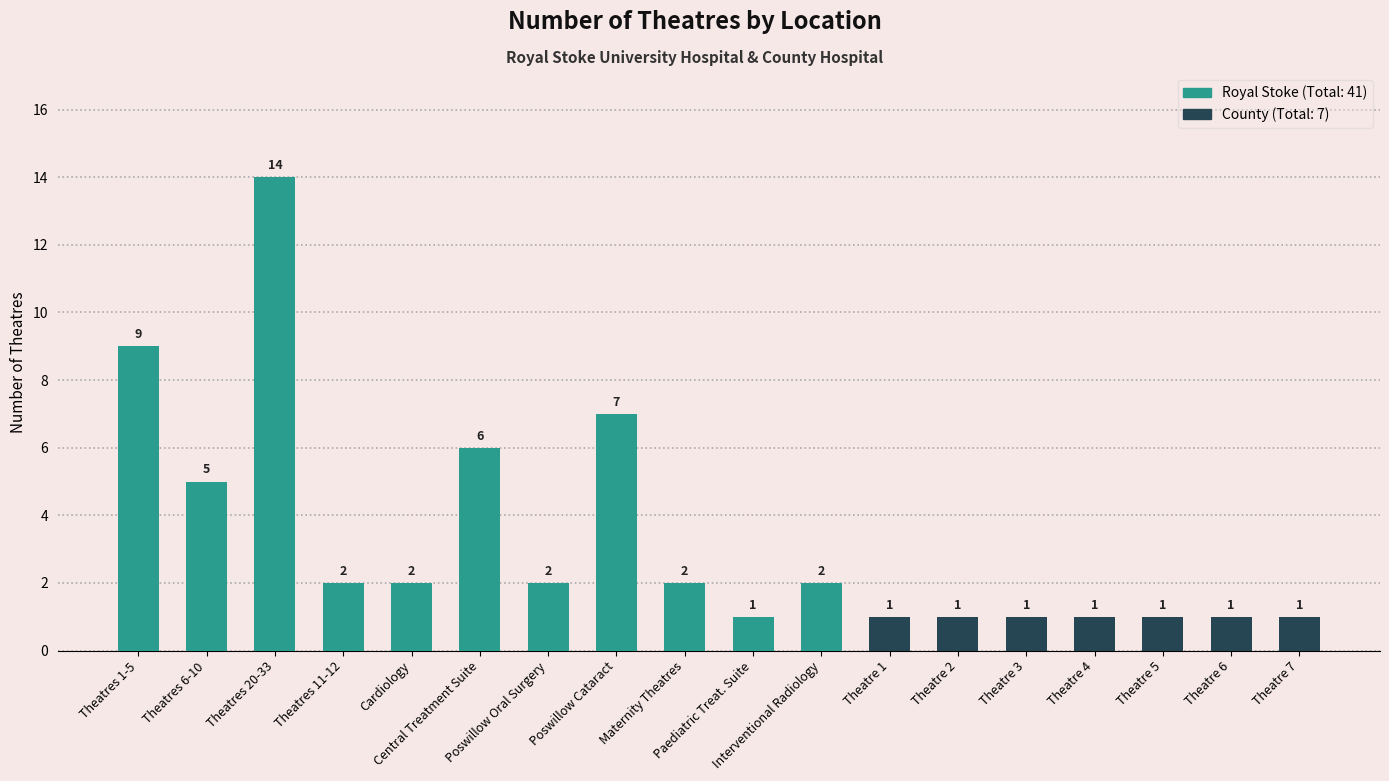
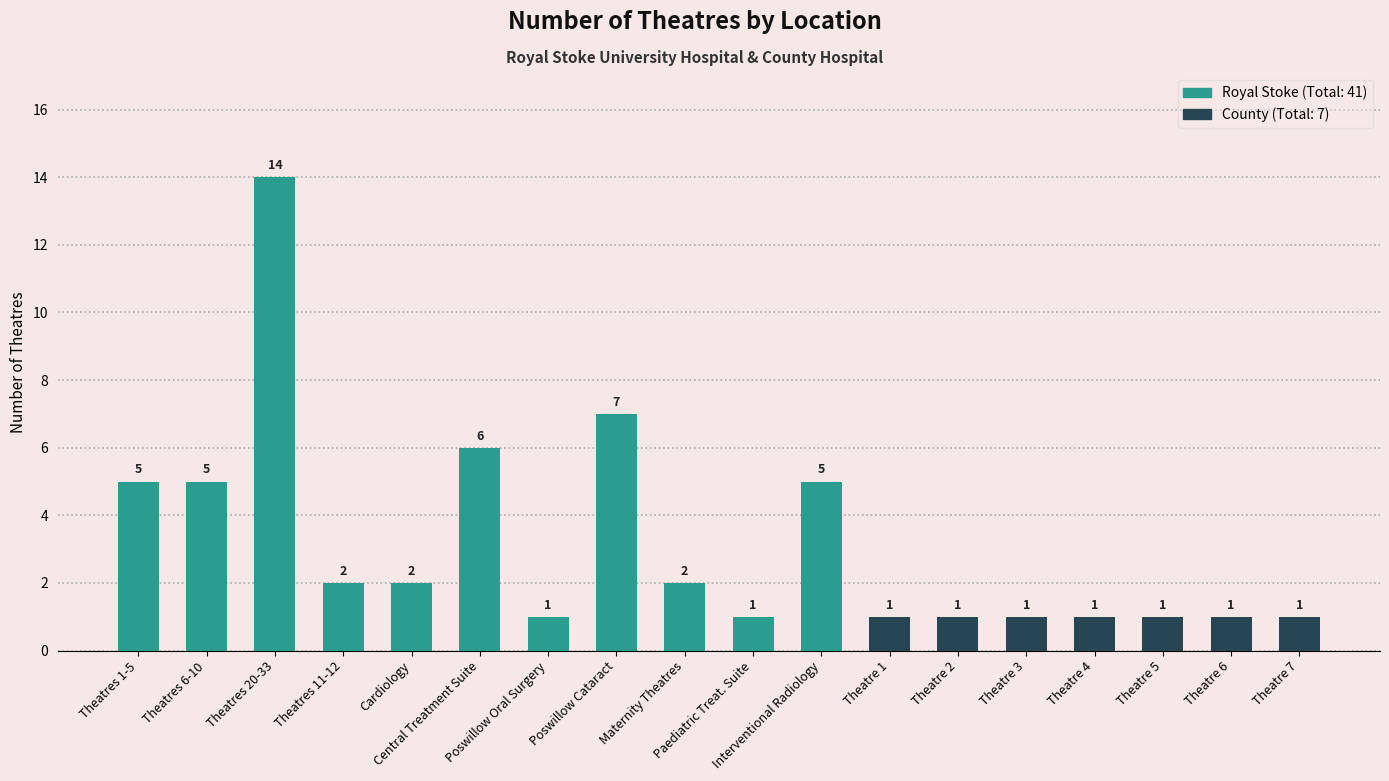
  {
-   "Theatres 1-5": 9,
+   "Theatres 1-5": 5,
    "Theatres 6-10": 5,
    "Theatres 20-33": 14,
    "Theatres 11-12": 2,
    "Cardiology": 2,
    "Central Treatment Suite": 6,
-   "Poswillow Oral Surgery": 2,
+   "Poswillow Oral Surgery": 1,
    "Poswillow Cataract": 7,
    "Maternity Theatres": 2,
    "Paediatric Treat. Suite": 1,
-   "Interventional Radiology": 2,
+   "Interventional Radiology": 5,
    "Theatre 1": 1,
    "Theatre 2": 1,
    "Theatre 3": 1,
    "Theatre 4": 1,
    "Theatre 5": 1,
    "Theatre 6": 1,
    "Theatre 7": 1
  }
